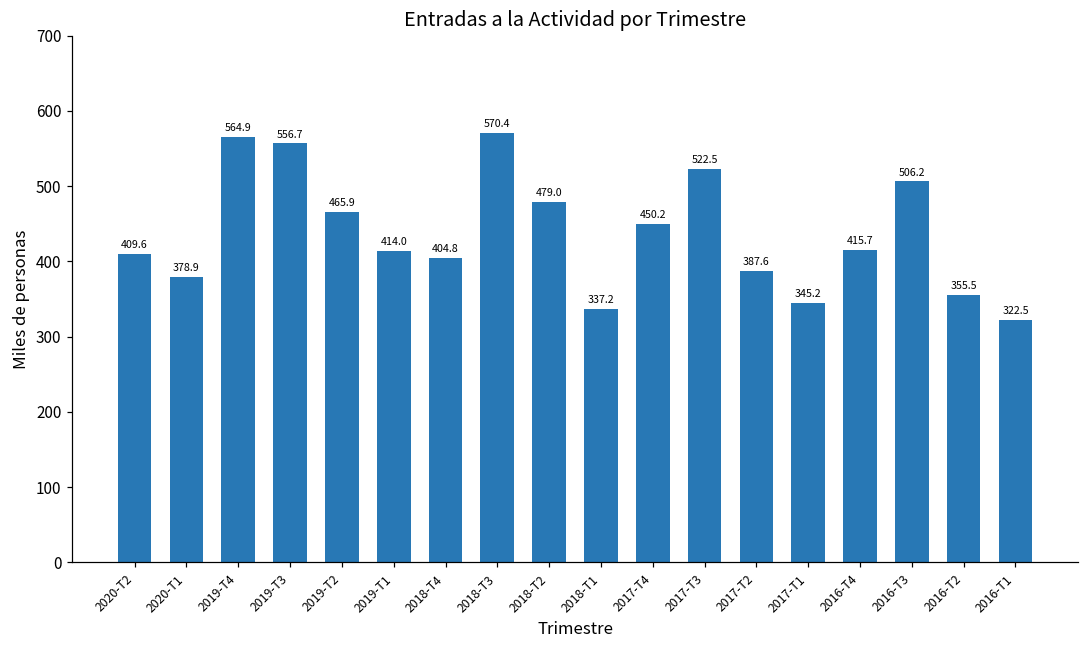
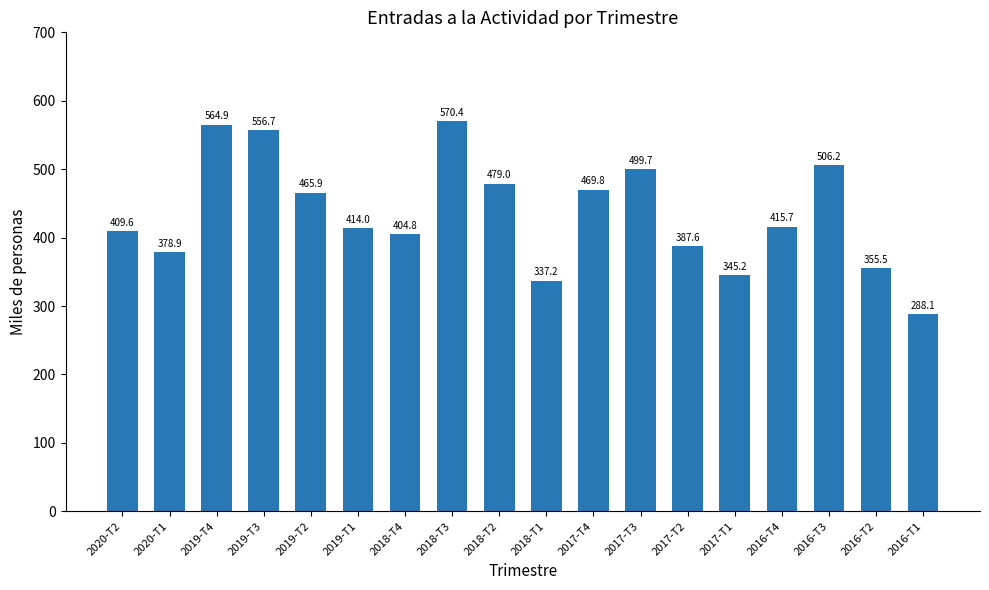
  {
    "2020-T2": 409.6,
    "2020-T1": 378.9,
    "2019-T4": 564.9,
    "2019-T3": 556.7,
    "2019-T2": 465.9,
    "2019-T1": 414.0,
    "2018-T4": 404.8,
    "2018-T3": 570.4,
    "2018-T2": 479.0,
    "2018-T1": 337.2,
-   "2017-T4": 450.2,
-   "2017-T3": 522.5,
+   "2017-T4": 469.8,
+   "2017-T3": 499.7,
    "2017-T2": 387.6,
    "2017-T1": 345.2,
    "2016-T4": 415.7,
    "2016-T3": 506.2,
    "2016-T2": 355.5,
-   "2016-T1": 322.5
+   "2016-T1": 288.1
  }
